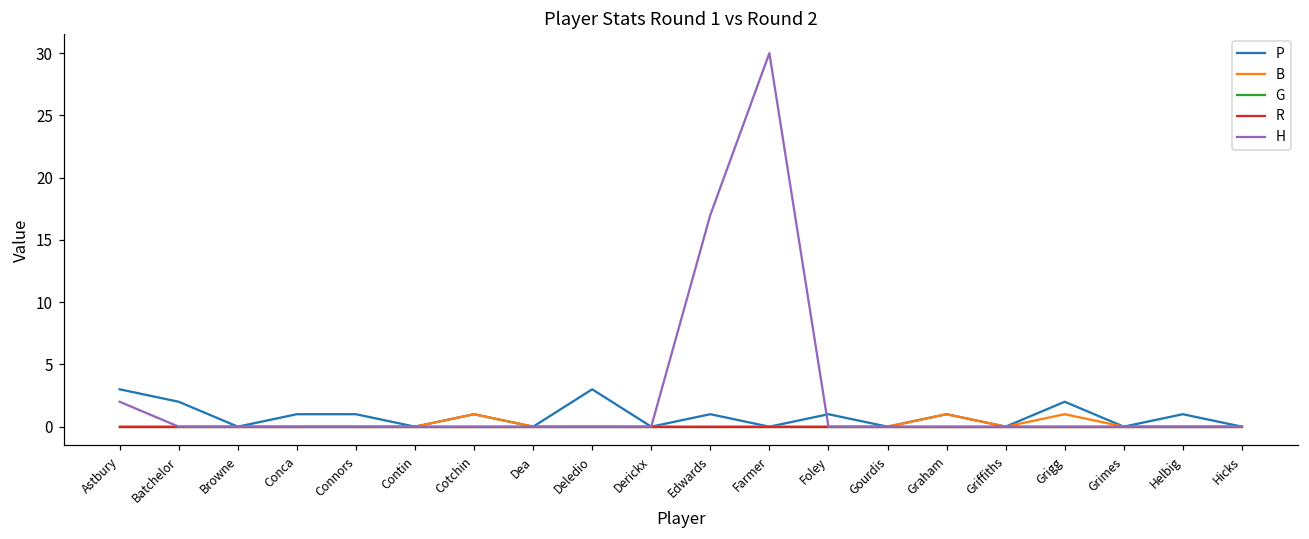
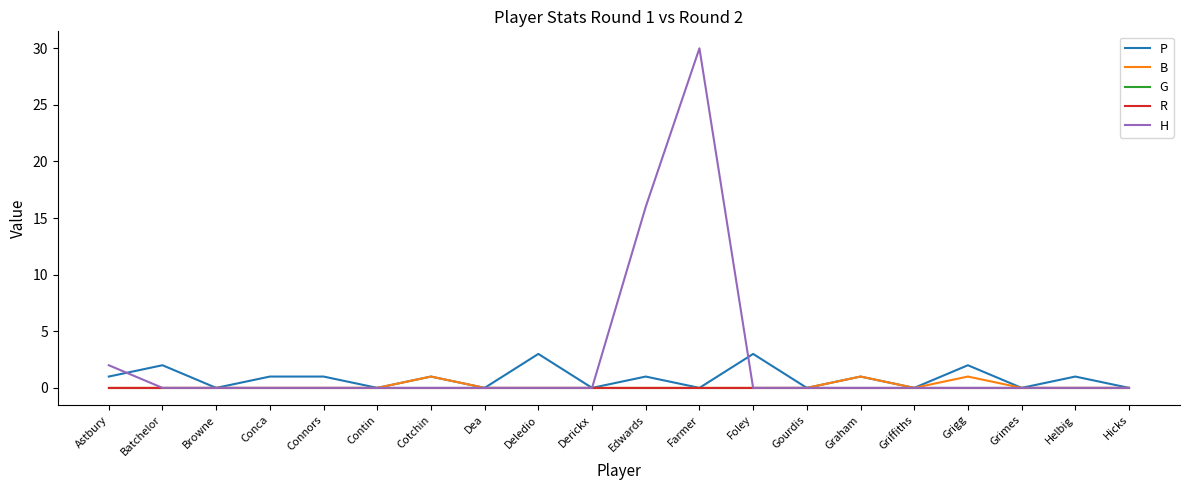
  {
    "P": {
-     "Astbury": 3,
+     "Astbury": 1,
      "Batchelor": 2,
      "Conca": 1,
      "Connors": 1,
      "Deledio": 3,
      "Edwards": 1,
-     "Foley": 1,
+     "Foley": 3,
      "Grigg": 2,
      "Helbig": 1
    },
    "B": {
      "Grigg": 1
    },
    "H": {
      "Astbury": 2,
-     "Edwards": 17,
+     "Edwards": 16,
      "Farmer": 30
    }
  }
